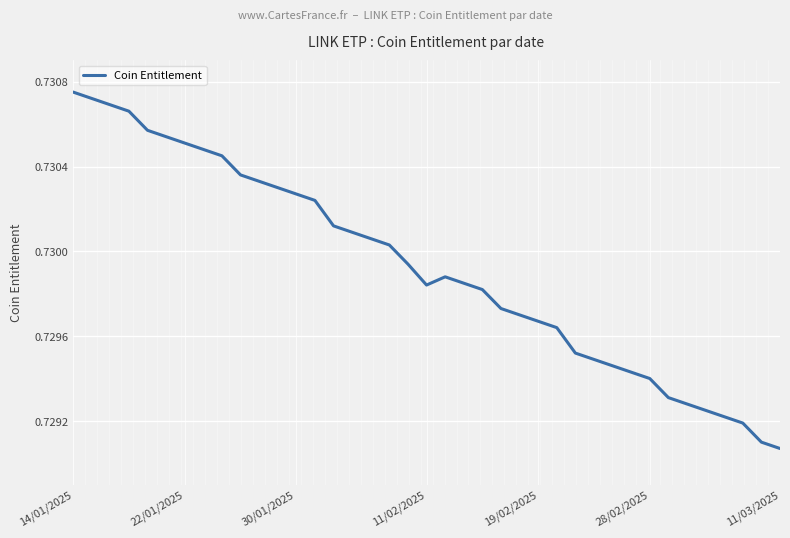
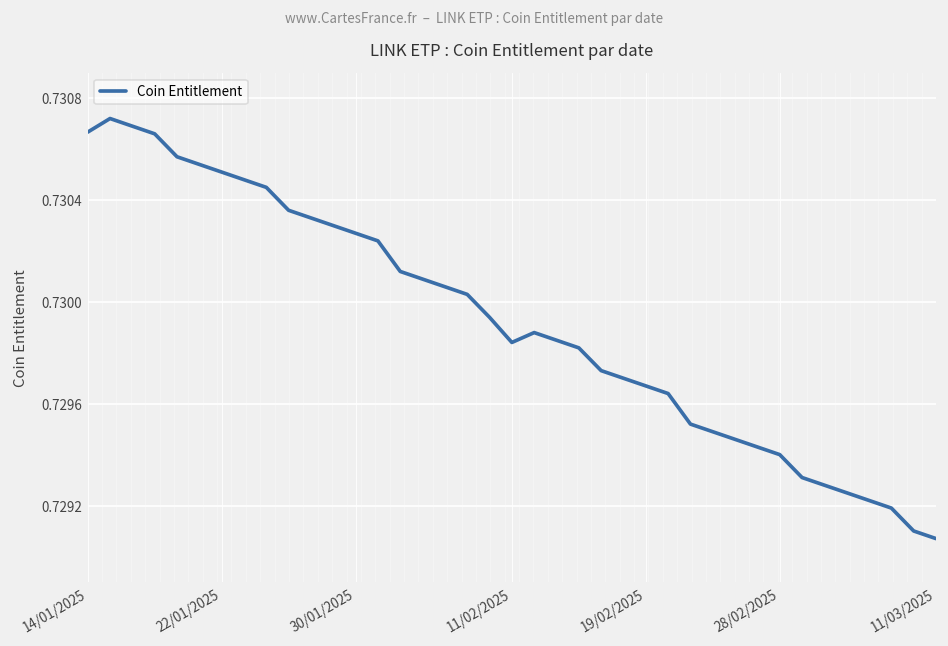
  {
    "Coin Entitlement": {
-     "14/01/2025": 0.73075,
+     "14/01/2025": 0.73067,
      "11/02/2025": 0.72984,
      "11/03/2025": 0.72907
    }
  }
